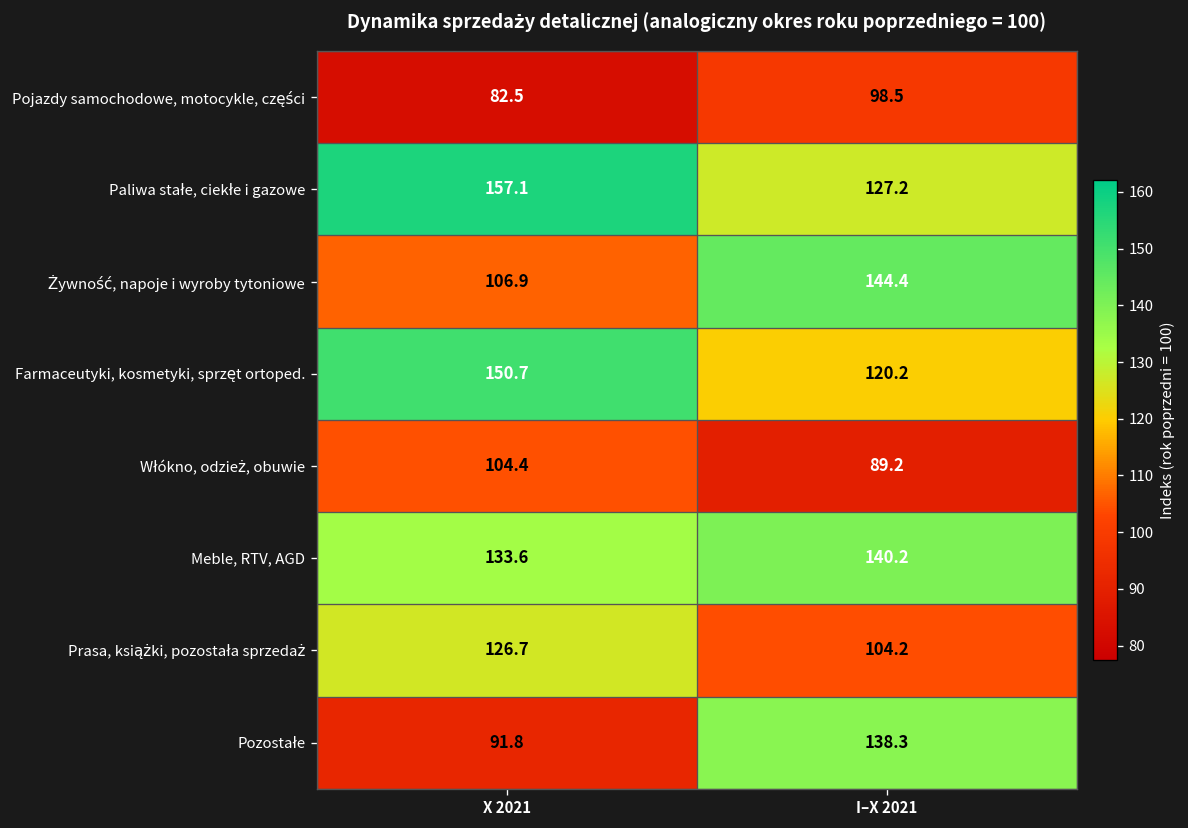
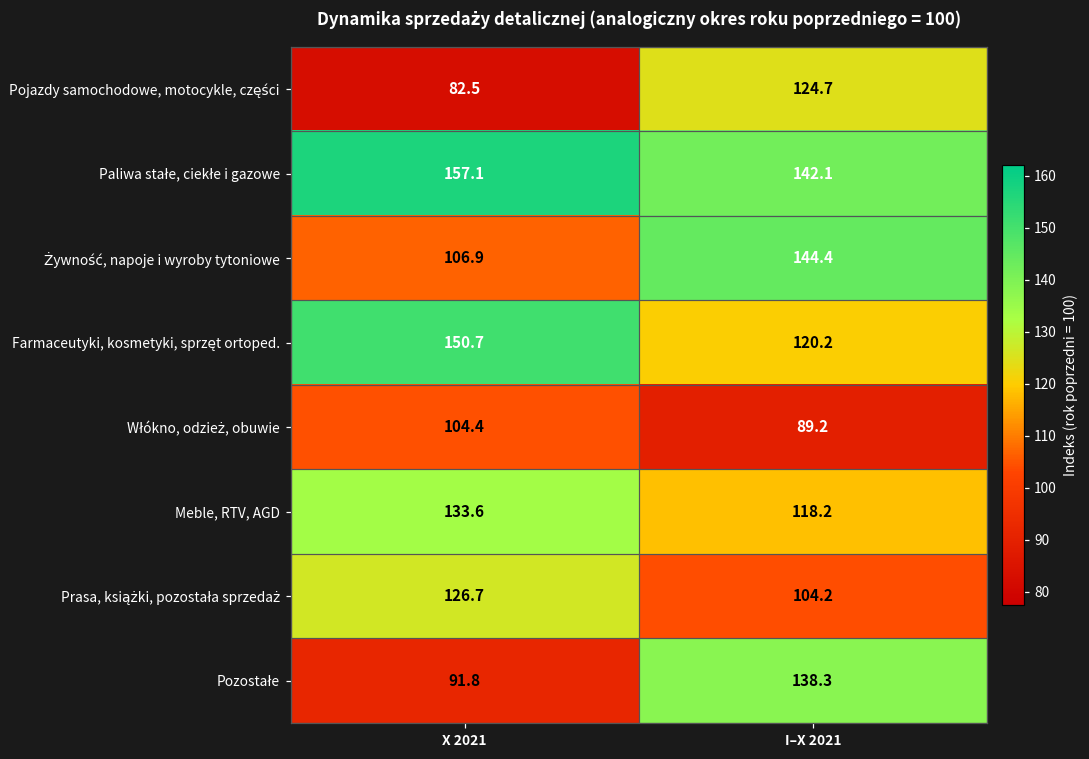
  {
    "Pojazdy samochodowe, motocykle, części": {
      "X 2021": 82.5,
-     "I–X 2021": 98.5
+     "I–X 2021": 124.7
    },
    "Paliwa stałe, ciekłe i gazowe": {
      "X 2021": 157.1,
-     "I–X 2021": 127.2
+     "I–X 2021": 142.1
    },
    "Żywność, napoje i wyroby tytoniowe": {
      "X 2021": 106.9,
      "I–X 2021": 144.4
    },
    "Farmaceutyki, kosmetyki, sprzęt ortoped.": {
      "X 2021": 150.7,
      "I–X 2021": 120.2
    },
    "Włókno, odzież, obuwie": {
      "X 2021": 104.4,
      "I–X 2021": 89.2
    },
    "Meble, RTV, AGD": {
      "X 2021": 133.6,
-     "I–X 2021": 140.2
+     "I–X 2021": 118.2
    },
    "Prasa, książki, pozostała sprzedaż": {
      "X 2021": 126.7,
      "I–X 2021": 104.2
    },
    "Pozostałe": {
      "X 2021": 91.8,
      "I–X 2021": 138.3
    }
  }
